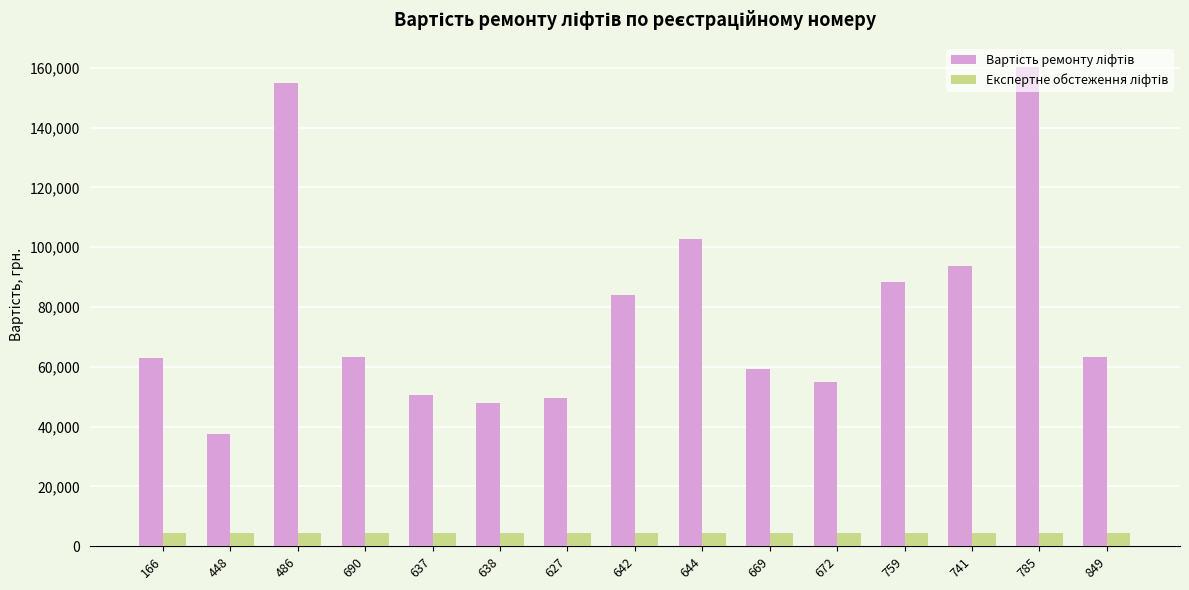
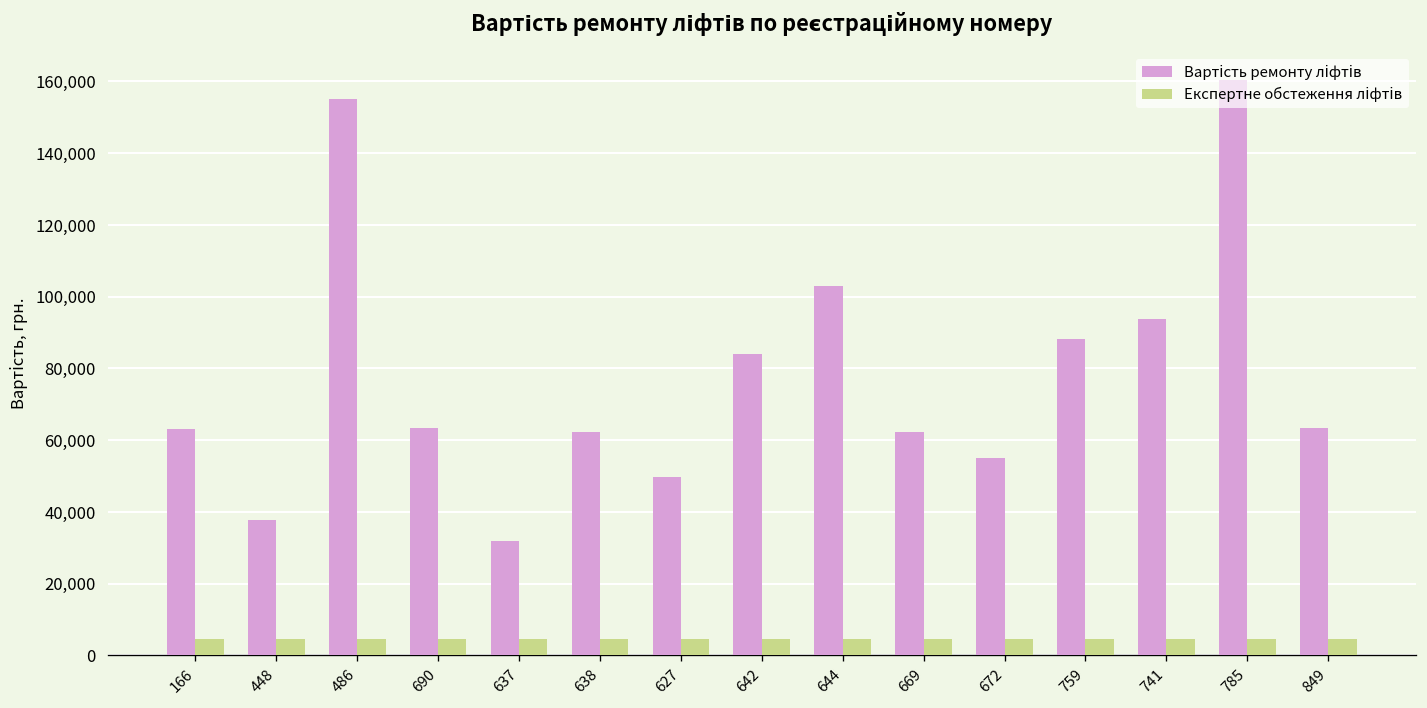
  {
    "Вартість ремонту ліфтів": {
      "166": "63,000",
      "448": "38,000",
      "486": "155,000",
      "690": "63,000",
-     "637": "51,000",
-     "638": "48,000",
+     "637": "32,000",
+     "638": "62,000",
      "627": "50,000",
      "642": "84,000",
      "644": "103,000",
-     "669": "59,000",
+     "669": "62,000",
      "672": "55,000",
      "759": "88,000",
      "741": "94,000",
      "849": "63,000"
    },
    "Експертне обстеження ліфтів": {
      "166": "5,000",
      "448": "5,000",
      "486": "5,000",
      "690": "5,000",
      "637": "5,000",
      "638": "5,000",
      "627": "5,000",
      "642": "5,000",
      "644": "5,000",
      "669": "5,000",
      "672": "5,000",
      "759": "5,000",
      "741": "5,000",
      "785": "5,000",
      "849": "5,000"
    }
  }
